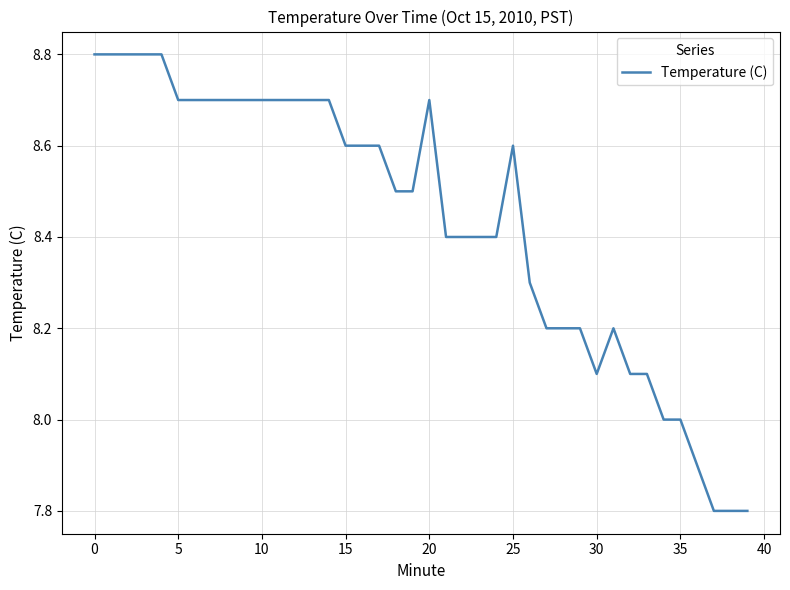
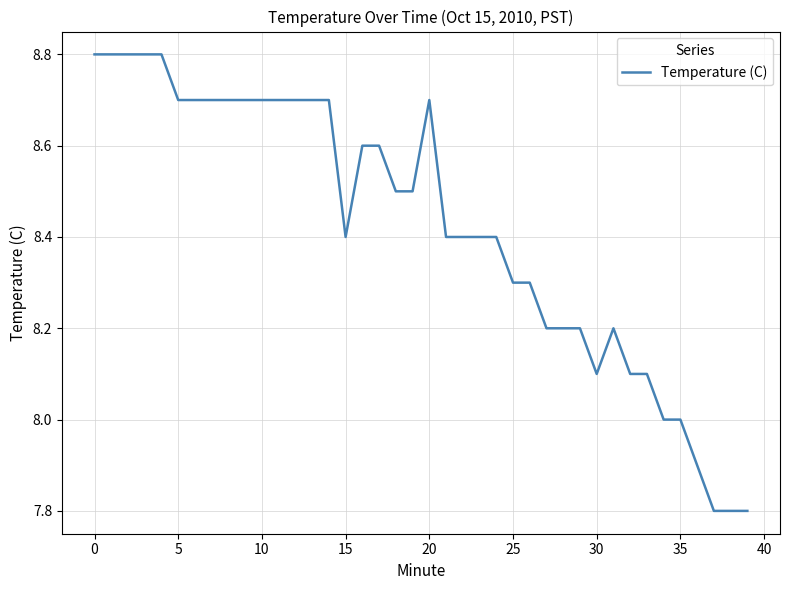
  {
    "0": 8.8,
    "5": 8.7,
    "10": 8.7,
-   "15": 8.6,
+   "15": 8.4,
    "20": 8.7,
-   "25": 8.6,
+   "25": 8.3,
    "30": 8.1,
    "35": 8.0
  }
